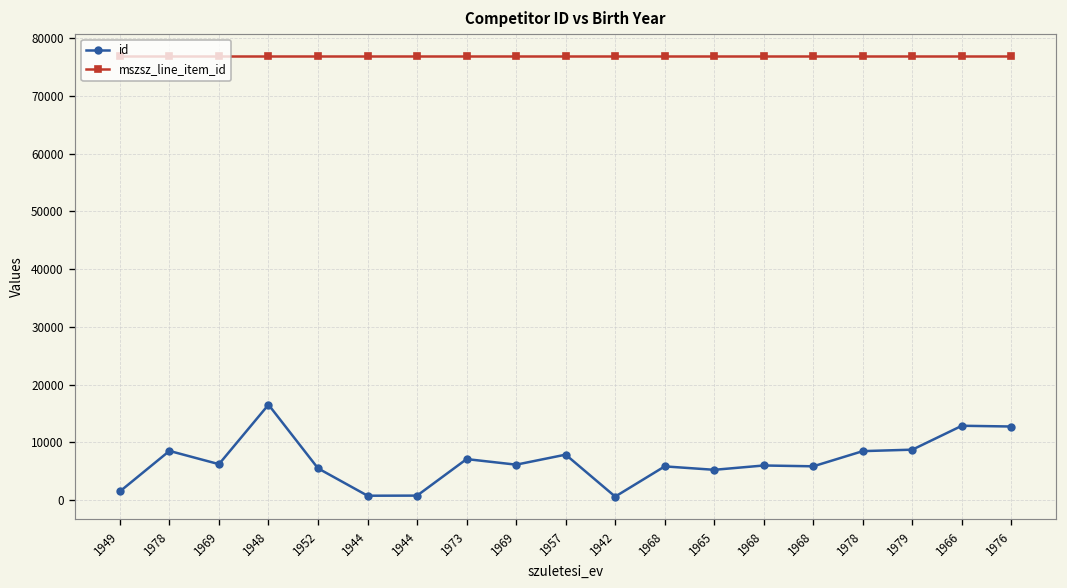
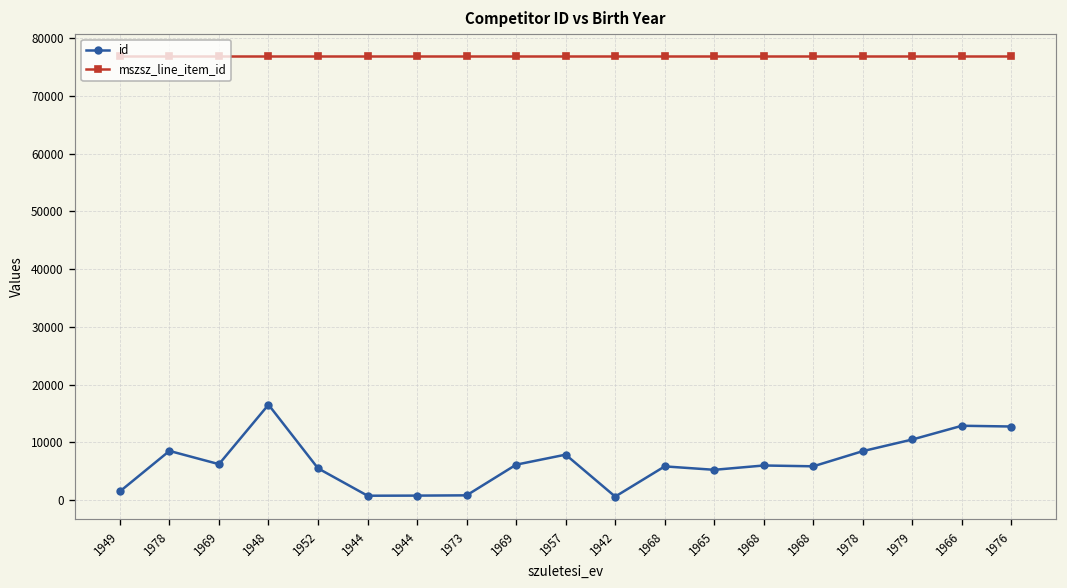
  {
    "id": {
      "1949": 1000,
      "1948": 17000,
      "1952": 5000,
-     "1973": 7000,
+     "1973": 1000,
      "1957": 8000,
      "1942": 1000,
      "1965": 5000,
-     "1979": 9000,
+     "1979": 10000,
      "1966": 13000,
      "1976": 13000
    },
    "mszsz_line_item_id": {
      "1948": 77000,
      "1952": 77000,
      "1973": 77000,
      "1957": 77000,
      "1942": 77000,
      "1965": 77000,
      "1979": 77000,
      "1966": 77000,
      "1976": 77000
    }
  }
